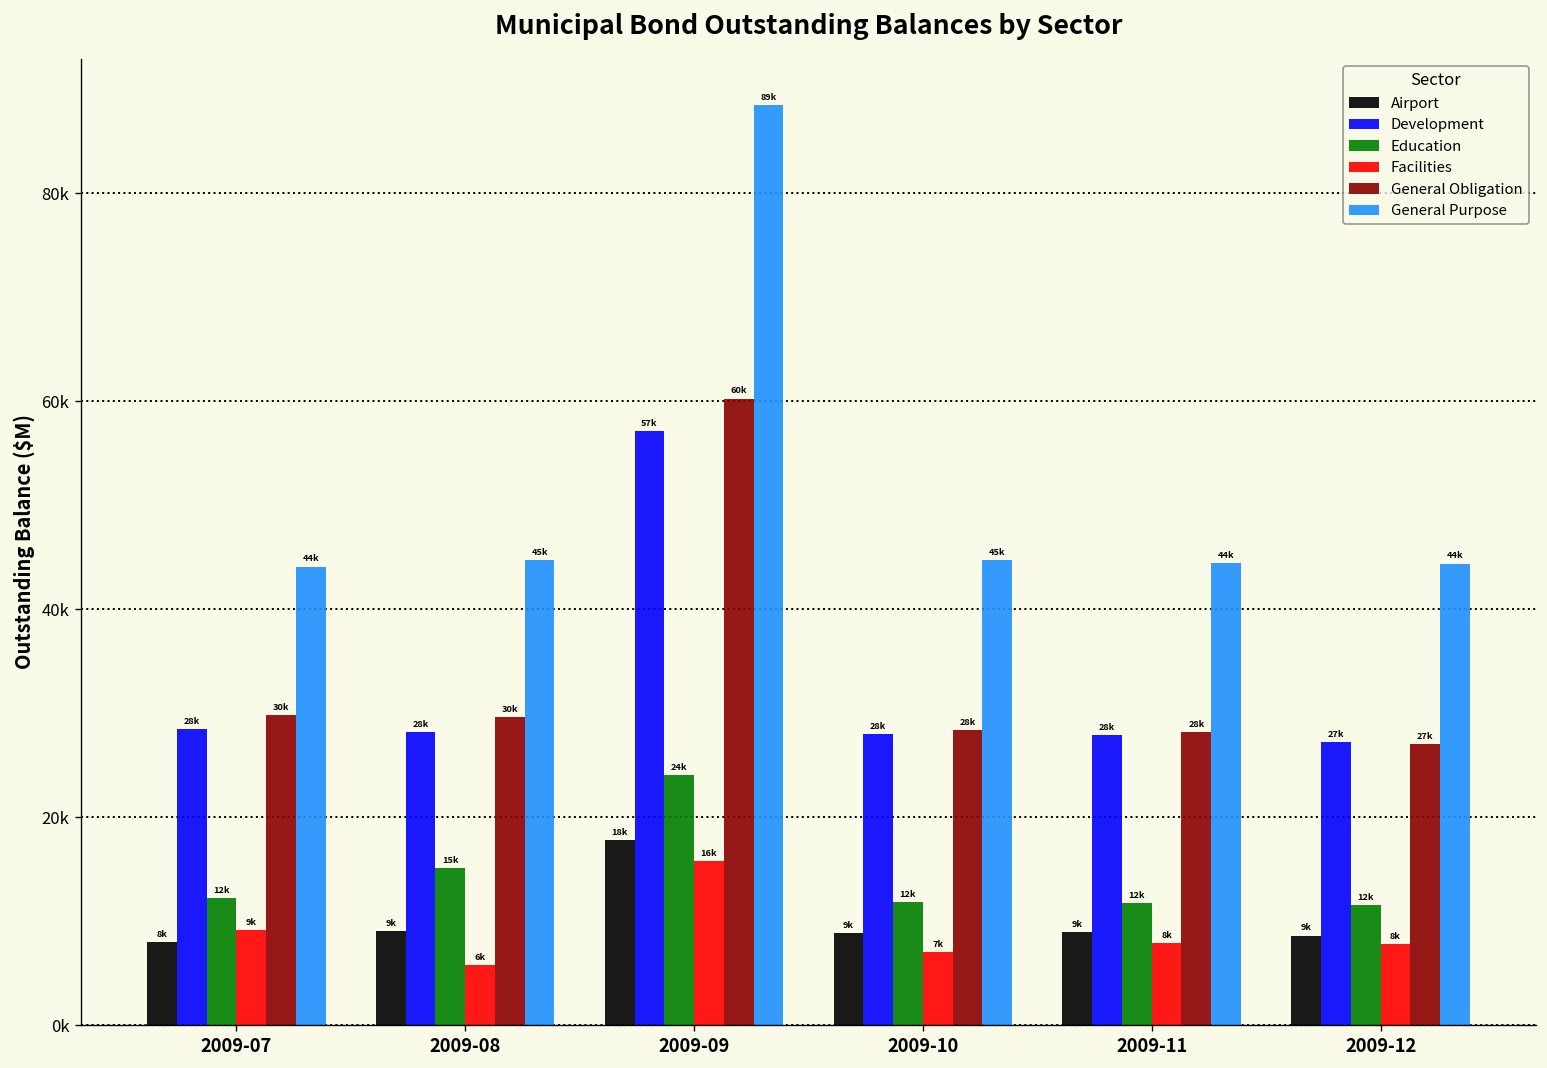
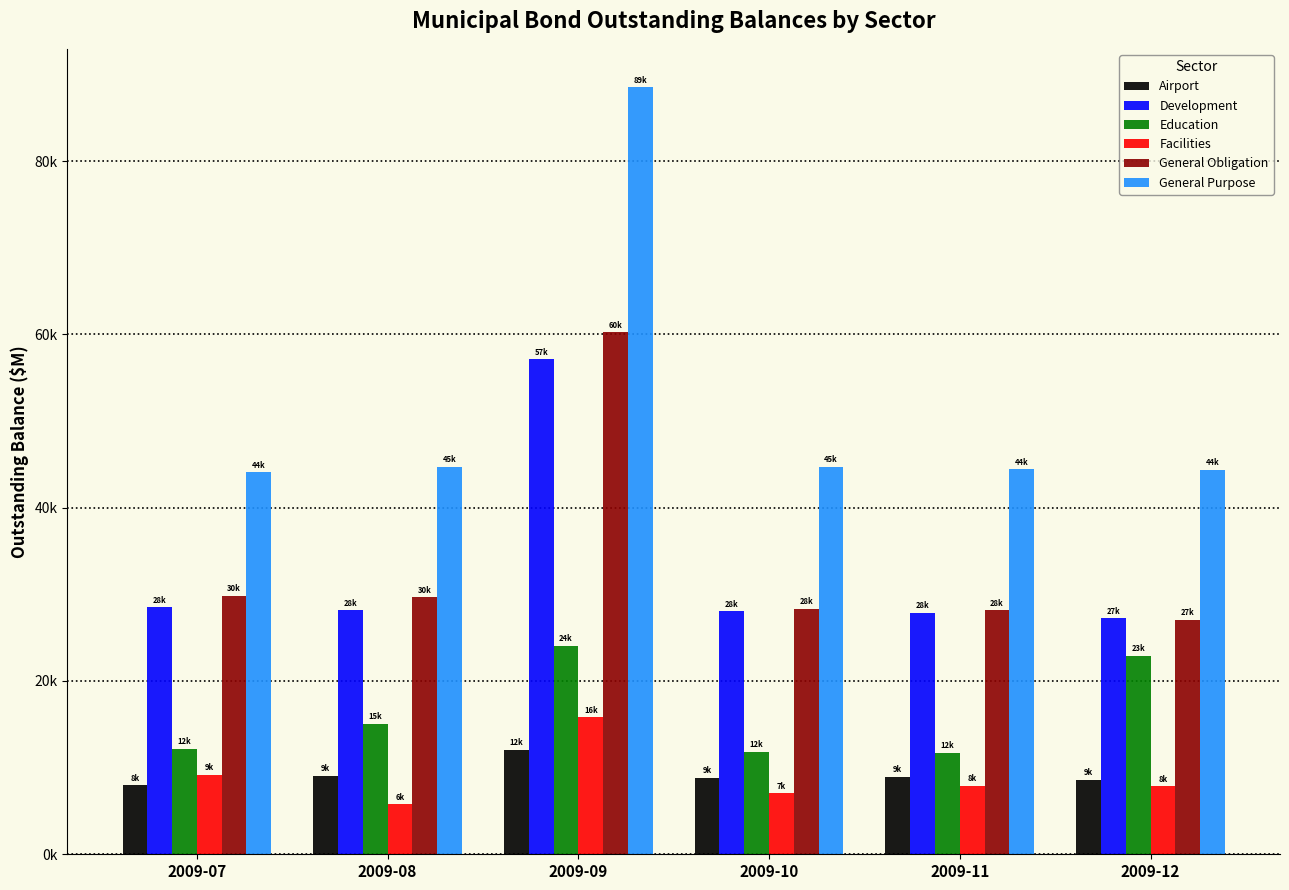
  {
    "Airport": {
      "2009-07": "8k",
      "2009-08": "9k",
-     "2009-09": "18k",
+     "2009-09": "12k",
      "2009-10": "9k",
      "2009-11": "9k",
      "2009-12": "9k"
    },
    "Development": {
      "2009-07": "28k",
      "2009-08": "28k",
      "2009-09": "57k",
      "2009-10": "28k",
      "2009-11": "28k",
      "2009-12": "27k"
    },
    "Education": {
      "2009-07": "12k",
      "2009-08": "15k",
      "2009-09": "24k",
      "2009-10": "12k",
      "2009-11": "12k",
-     "2009-12": "12k"
+     "2009-12": "23k"
    },
    "Facilities": {
      "2009-07": "9k",
      "2009-08": "6k",
      "2009-09": "16k",
      "2009-10": "7k",
      "2009-11": "8k",
      "2009-12": "8k"
    },
    "General Obligation": {
      "2009-07": "30k",
      "2009-08": "30k",
      "2009-09": "60k",
      "2009-10": "28k",
      "2009-11": "28k",
      "2009-12": "27k"
    },
    "General Purpose": {
      "2009-07": "44k",
      "2009-08": "45k",
      "2009-09": "89k",
      "2009-10": "45k",
      "2009-11": "44k",
      "2009-12": "44k"
    }
  }
